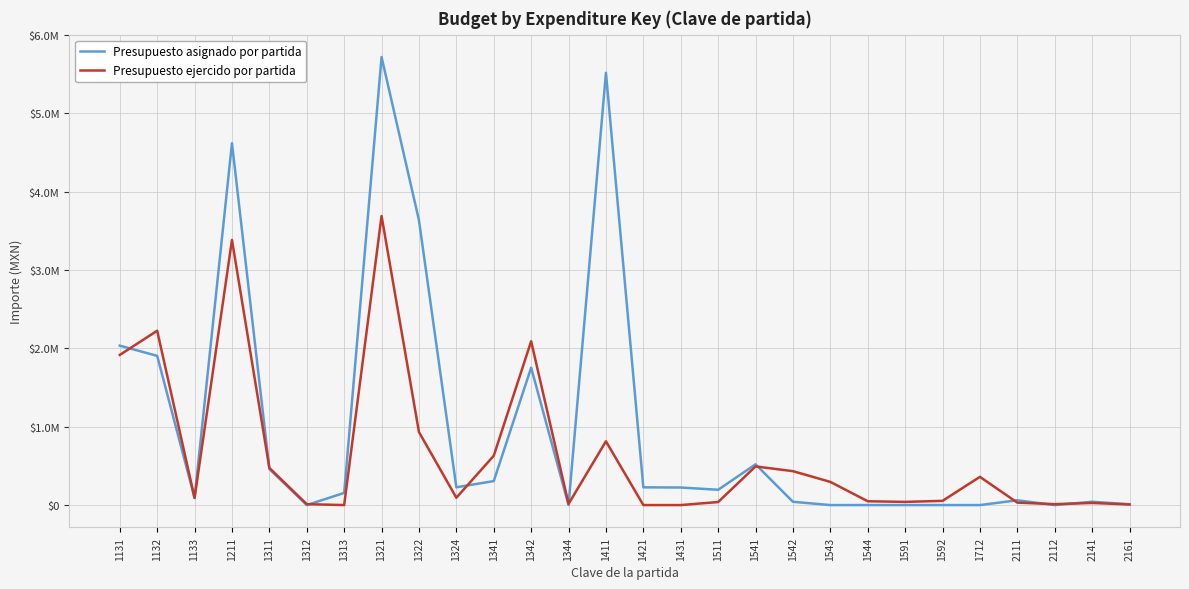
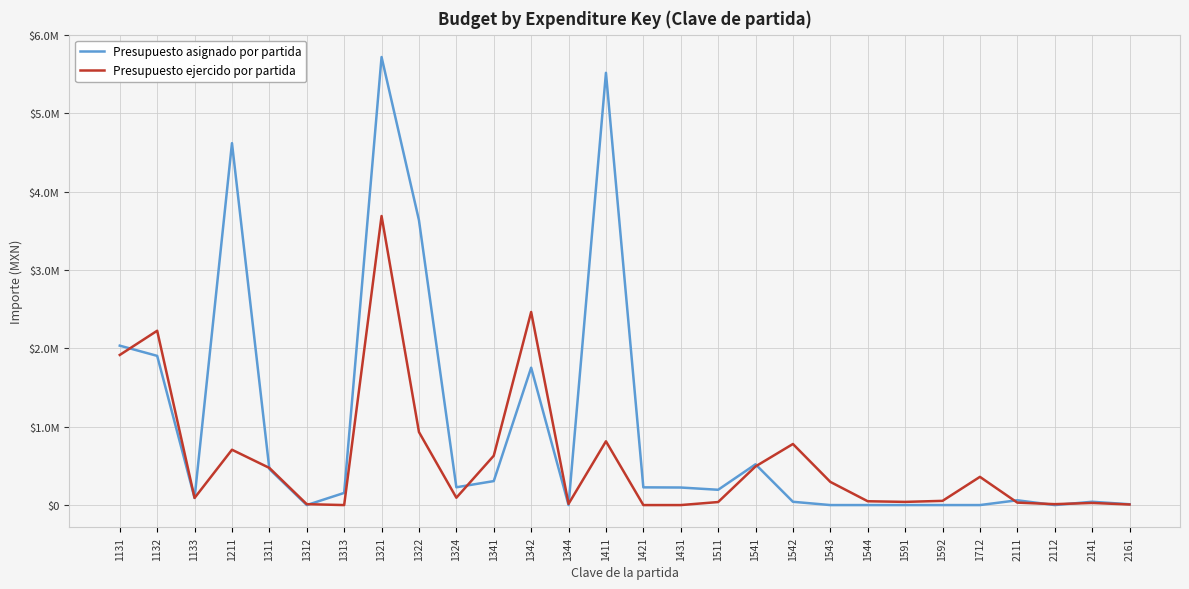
  {
    "Presupuesto asignado por partida": {
      "1131": "$2000000",
      "1132": "$1900000",
      "1211": "$4600000",
      "1313": "$200000",
      "1321": "$5700000",
      "1322": "$3600000",
      "1324": "$200000",
      "1341": "$300000",
      "1342": "$1800000",
      "1411": "$5500000",
      "1421": "$200000",
      "1431": "$200000",
      "1511": "$200000",
      "1542": "$0",
      "1543": "$0",
      "1544": "$0",
      "1591": "$0",
      "1592": "$0",
      "1712": "$0"
    },
    "Presupuesto ejercido por partida": {
      "1131": "$1900000",
      "1132": "$2200000",
-     "1211": "$3400000",
+     "1211": "$700000",
      "1313": "$0",
      "1321": "$3700000",
      "1322": "$900000",
      "1324": "$100000",
      "1341": "$600000",
-     "1342": "$2100000",
+     "1342": "$2500000",
      "1411": "$800000",
      "1421": "$0",
      "1431": "$0",
      "1511": "$0",
-     "1542": "$400000",
+     "1542": "$800000",
      "1543": "$300000",
      "1544": "$0",
      "1591": "$0",
      "1592": "$100000",
      "1712": "$400000"
    }
  }
